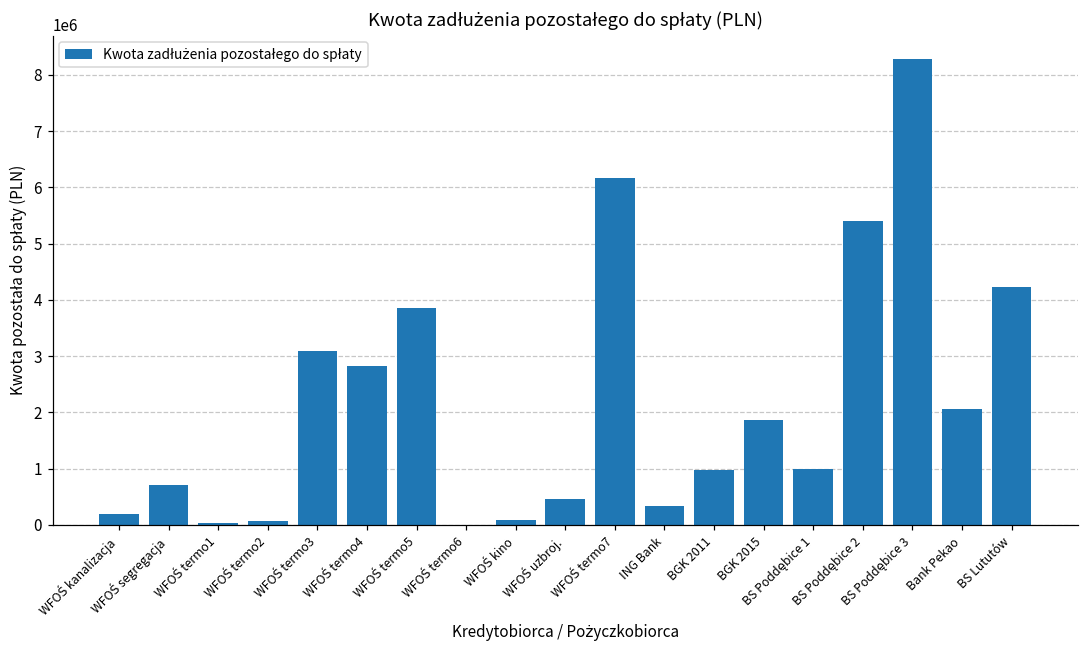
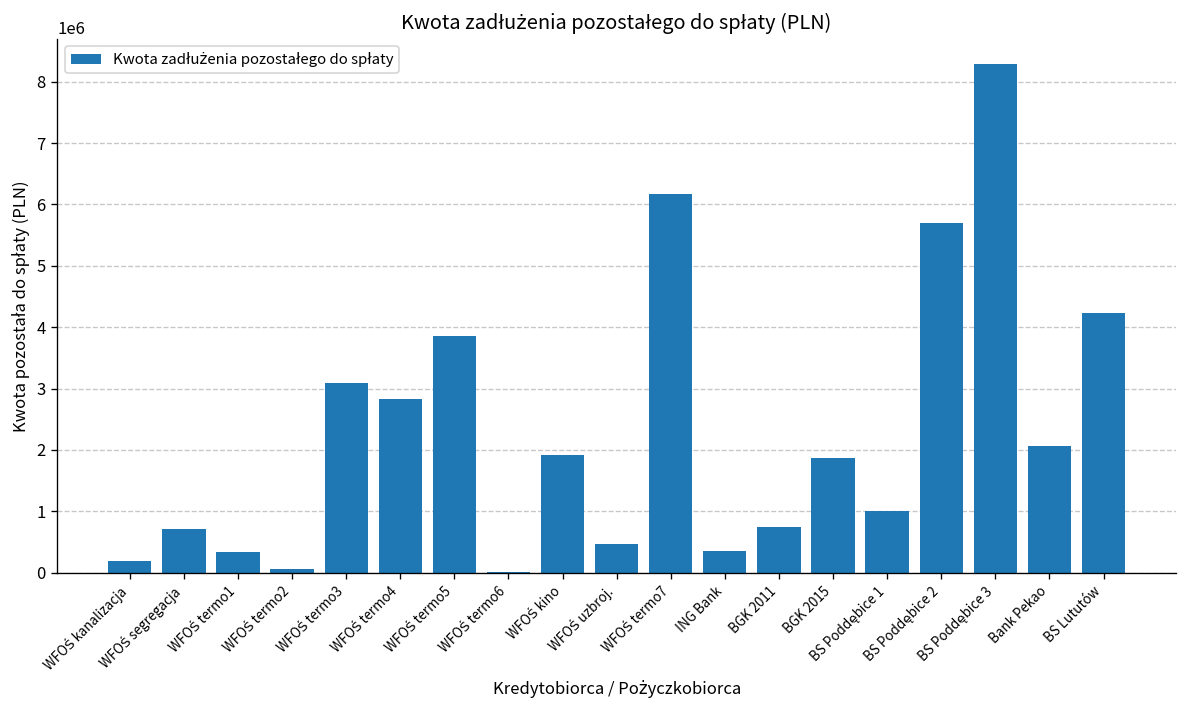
  {
    "WFOŚ kanalizacja": 200000,
    "WFOŚ segregacja": 700000,
-   "WFOŚ termo1": 0,
+   "WFOŚ termo1": 300000,
    "WFOŚ termo2": 100000,
    "WFOŚ termo3": 3100000,
    "WFOŚ termo4": 2800000,
    "WFOŚ termo5": 3900000,
-   "WFOŚ kino": 100000,
+   "WFOŚ kino": 1900000,
    "WFOŚ uzbroj.": 500000,
    "WFOŚ termo7": 6200000,
    "ING Bank": 300000,
-   "BGK 2011": 1000000,
+   "BGK 2011": 700000,
    "BGK 2015": 1900000,
    "BS Poddębice 1": 1000000,
-   "BS Poddębice 2": 5400000,
+   "BS Poddębice 2": 5700000,
    "BS Poddębice 3": 8300000,
    "Bank Pekao": 2100000,
    "BS Lututów": 4200000
  }
